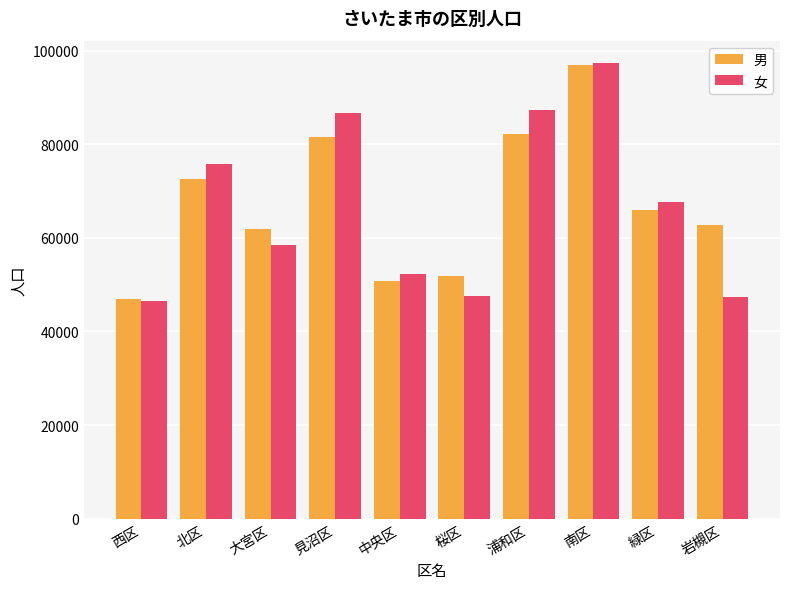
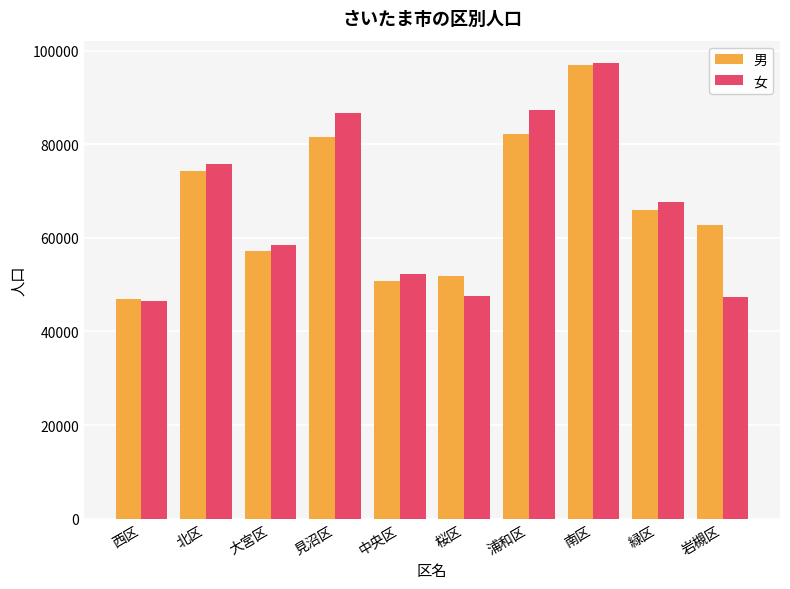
  {
    "男": {
      "西区": 47000,
-     "北区": 73000,
-     "大宮区": 62000,
+     "北区": 74000,
+     "大宮区": 57000,
      "見沼区": 81000,
      "中央区": 51000,
      "桜区": 52000,
      "浦和区": 82000,
      "南区": 97000,
      "緑区": 66000,
      "岩槻区": 63000
    },
    "女": {
      "西区": 46000,
      "北区": 76000,
      "大宮区": 58000,
      "見沼区": 87000,
      "中央区": 52000,
      "桜区": 48000,
      "浦和区": 87000,
      "南区": 97000,
      "緑区": 68000,
      "岩槻区": 47000
    }
  }
